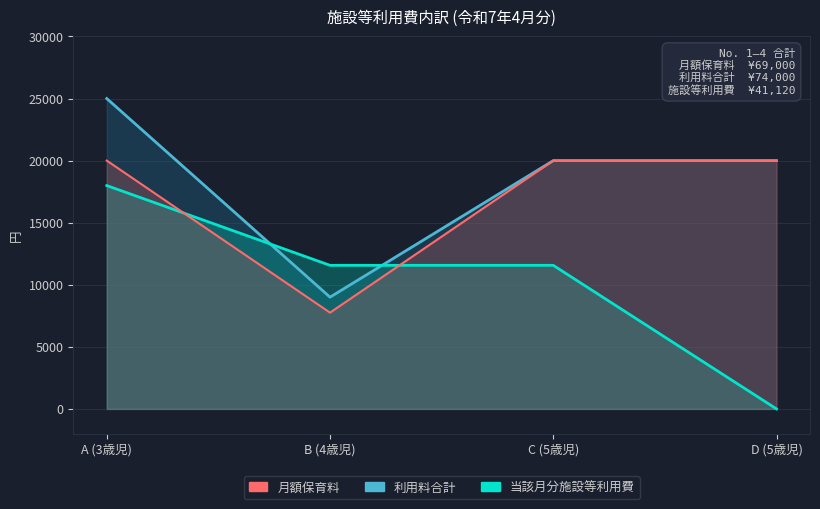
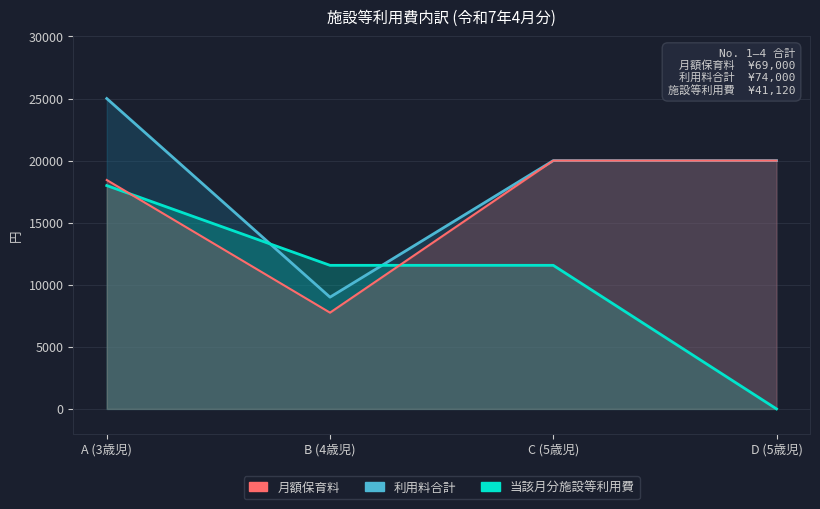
  {
    "月額保育料": {
-     "A (3歳児)": 20000,
+     "A (3歳児)": 18400,
      "B (4歳児)": 7800
    }
  }
